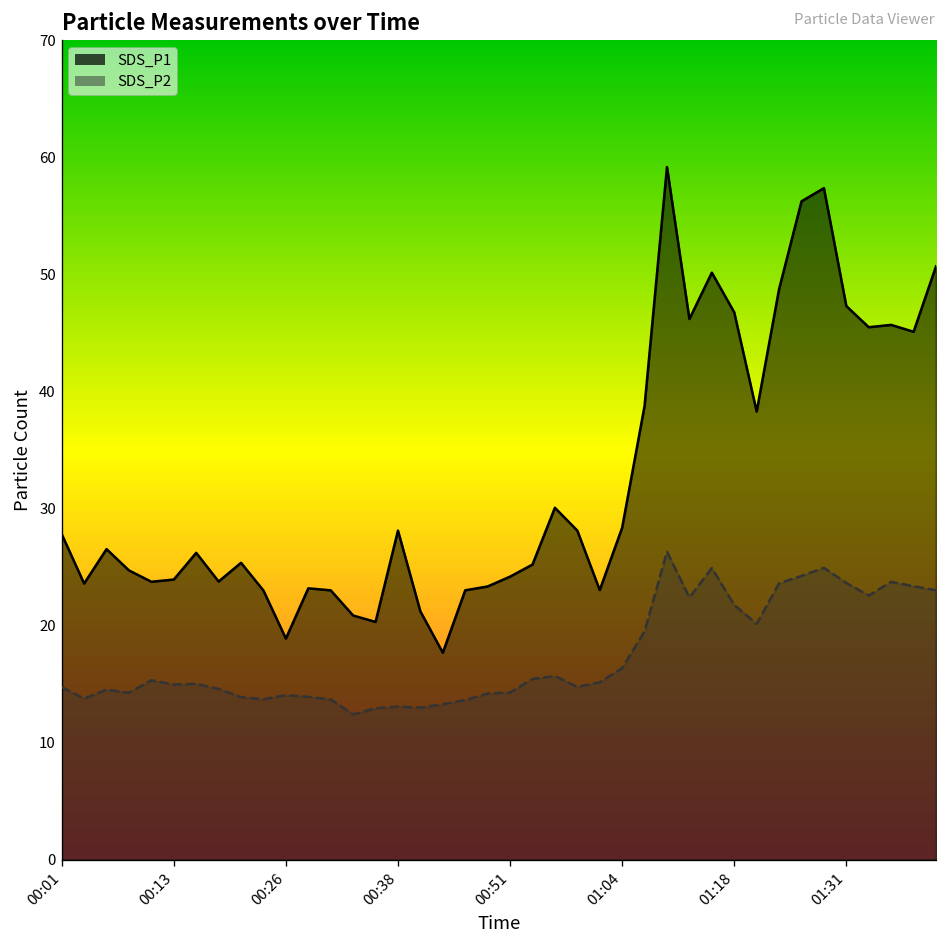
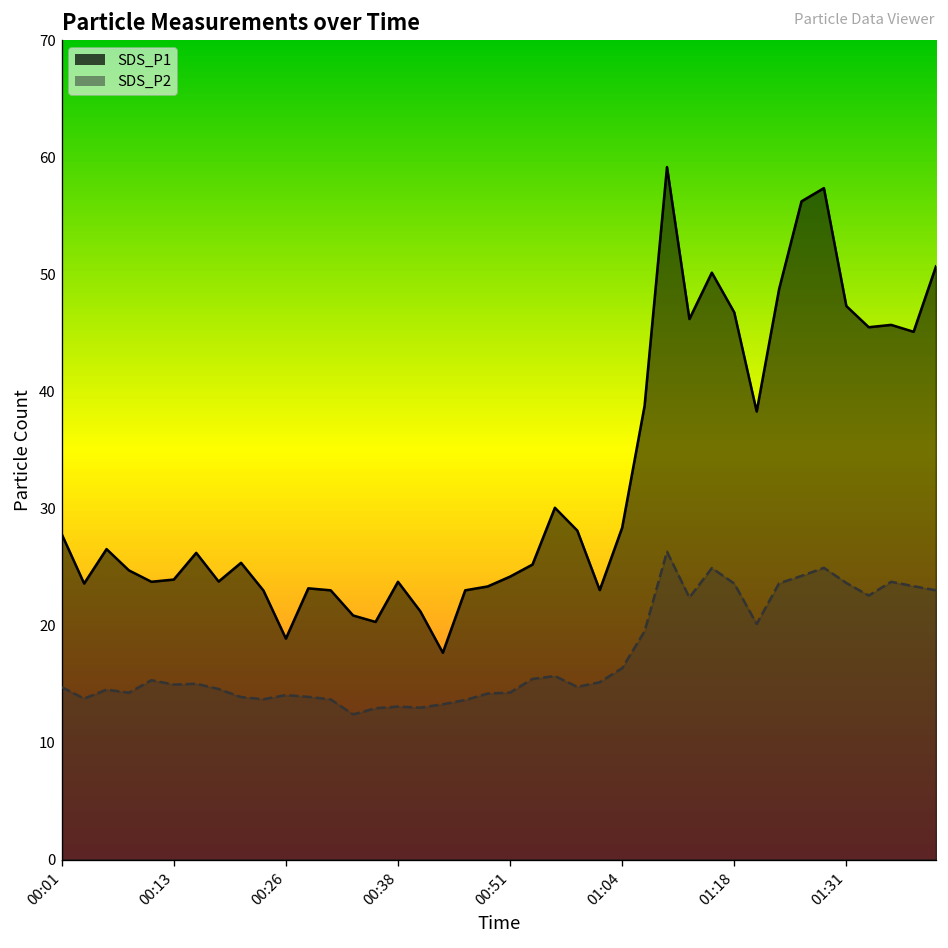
  {
    "SDS_P1": {
      "00:01": 28,
      "00:13": 24,
      "00:26": 19,
-     "00:38": 28,
+     "00:38": 24,
      "00:51": 24,
      "01:04": 28,
      "01:18": 47,
      "01:31": 47
    },
    "SDS_P2": {
      "00:01": 15,
      "00:13": 15,
      "00:26": 14,
      "00:38": 13,
      "00:51": 14,
      "01:04": 16,
-     "01:18": 22,
+     "01:18": 24,
      "01:31": 24
    }
  }
